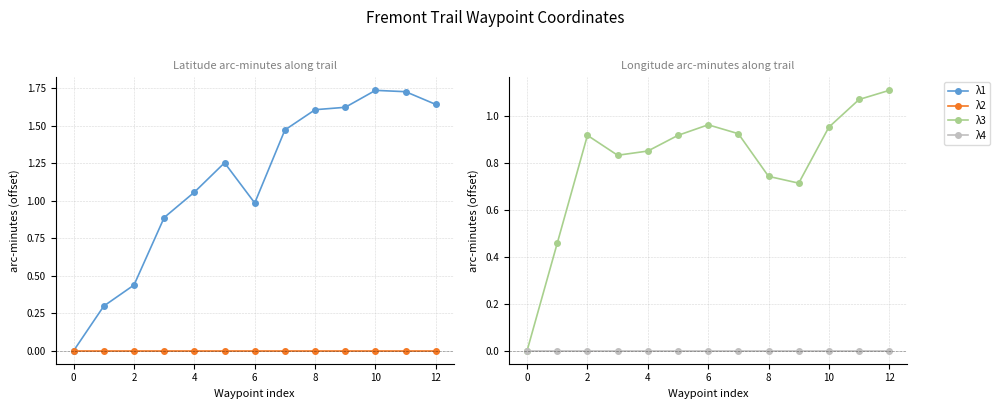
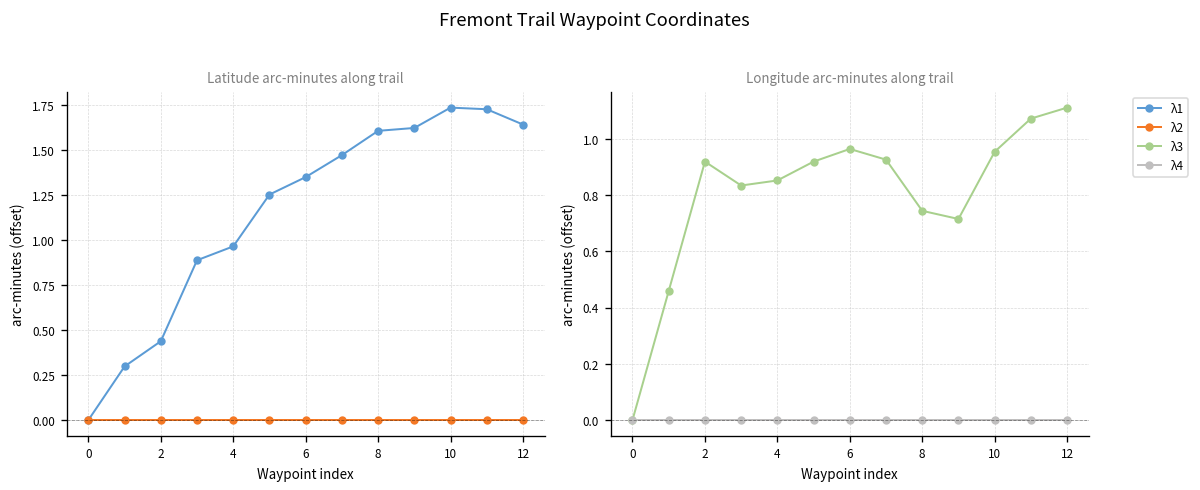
  {
    "Latitude arc-minutes along trail": {
      "λ1": {
        "2": 0.44,
-       "4": 1.06,
-       "6": 0.98,
+       "4": 0.96,
+       "6": 1.35,
        "8": 1.61,
        "10": 1.74,
        "12": 1.64
      },
      "λ2": {
        "2": 0.00,
        "4": 0.00,
        "6": 0.00,
        "8": 0.00,
        "10": 0.00,
        "12": 0.00
      }
    }
  }
